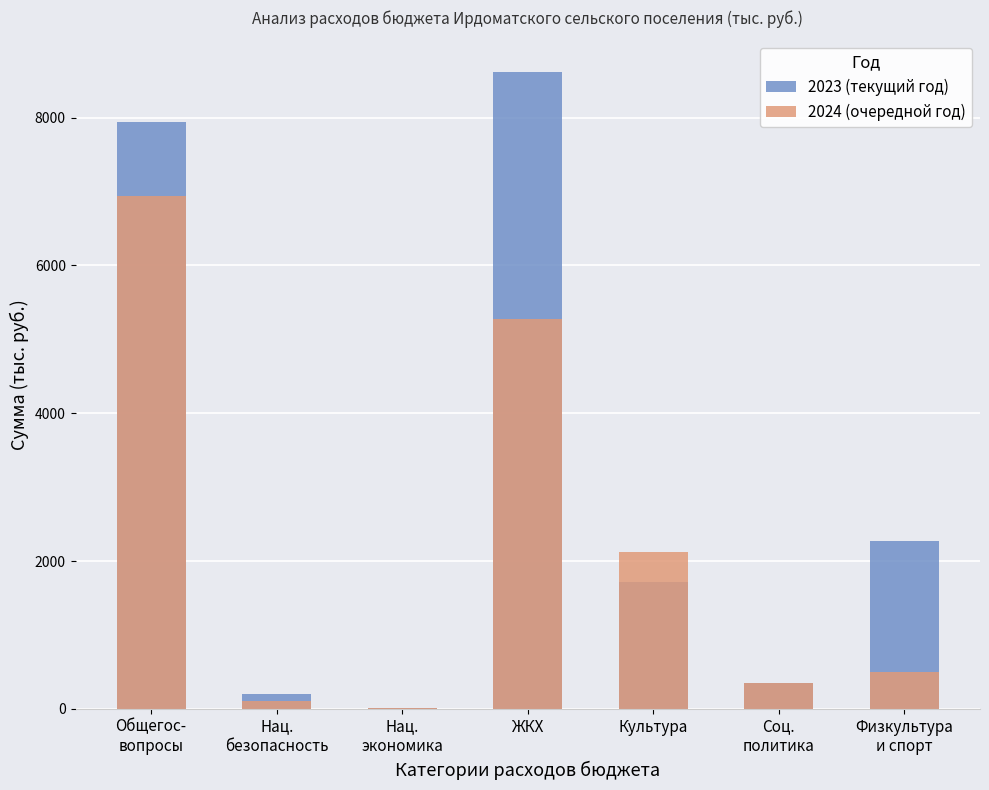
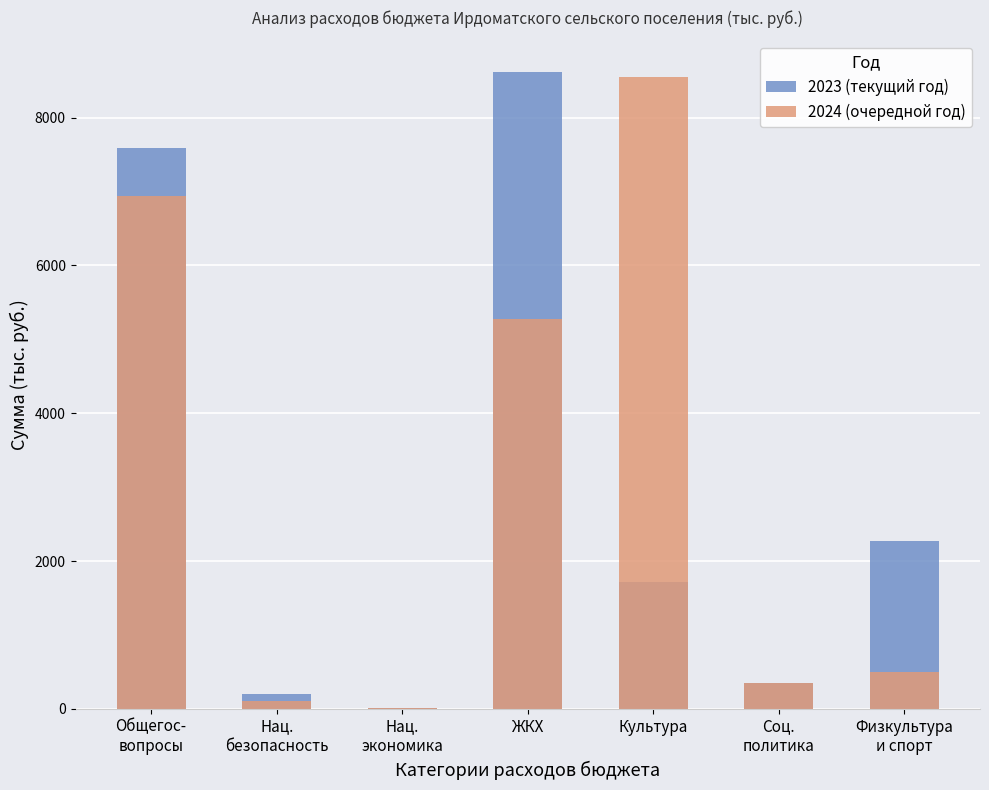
  {
    "2023 (текущий год)": {
-     "Общегос- вопросы": 7900,
+     "Общегос- вопросы": 7600,
      "Нац. безопасность": 200,
      "ЖКХ": 8600,
      "Соц. политика": 400,
      "Физкультура и спорт": 2300
    },
    "2024 (очередной год)": {
-     "Культура": 2100,
+     "Культура": 8600,
      "Соц. политика": 400
    }
  }
